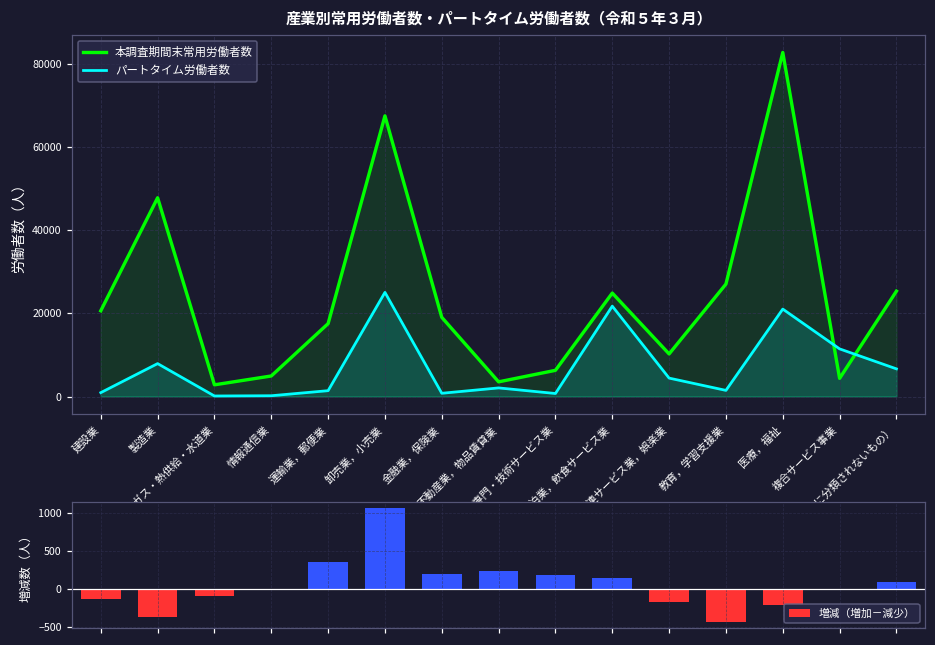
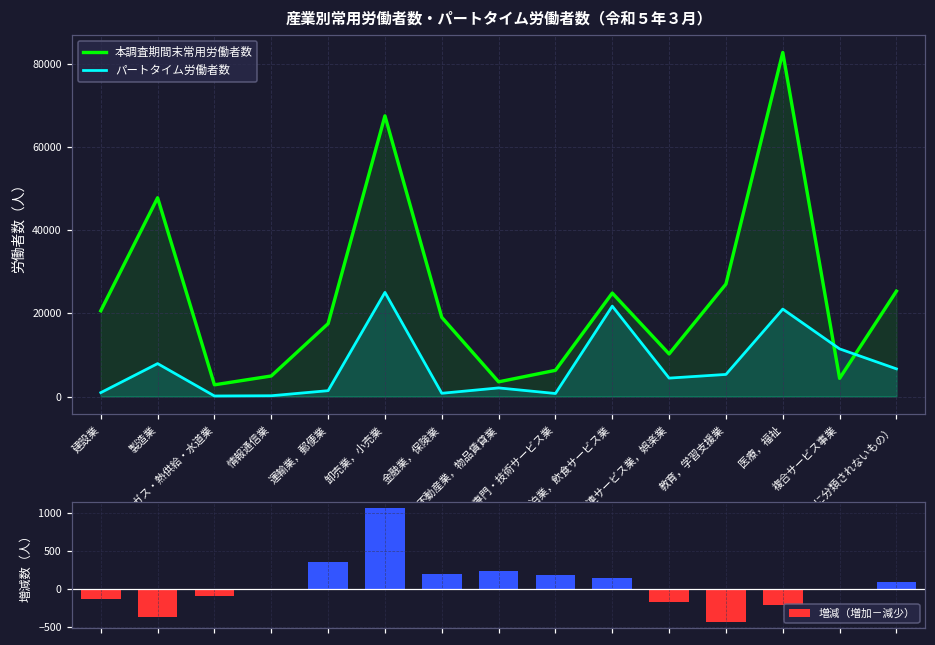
  {
    "産業別常用労働者数・パートタイム労働者数（令和５年３月）": {
      "本調査期間末常用労働者数": {
        "建設業": 21000,
        "製造業": 48000,
        "情報通信業": 5000,
        "運輸業，郵便業": 18000,
        "卸売業，小売業": 68000,
        "金融業，保険業": 19000,
        "不動産業，物品賃貸業": 4000,
        "宿泊業，飲食サービス業": 25000,
        "教育，学習支援業": 27000,
        "医療，福祉": 83000,
        "複合サービス事業": 4000
      },
      "パートタイム労働者数": {
        "建設業": 1000,
        "製造業": 8000,
        "情報通信業": 0,
        "運輸業，郵便業": 1000,
        "卸売業，小売業": 25000,
        "金融業，保険業": 1000,
        "不動産業，物品賃貸業": 2000,
        "宿泊業，飲食サービス業": 22000,
-       "教育，学習支援業": 1000,
+       "教育，学習支援業": 5000,
        "医療，福祉": 21000,
        "複合サービス事業": 11000
      }
    }
  }
